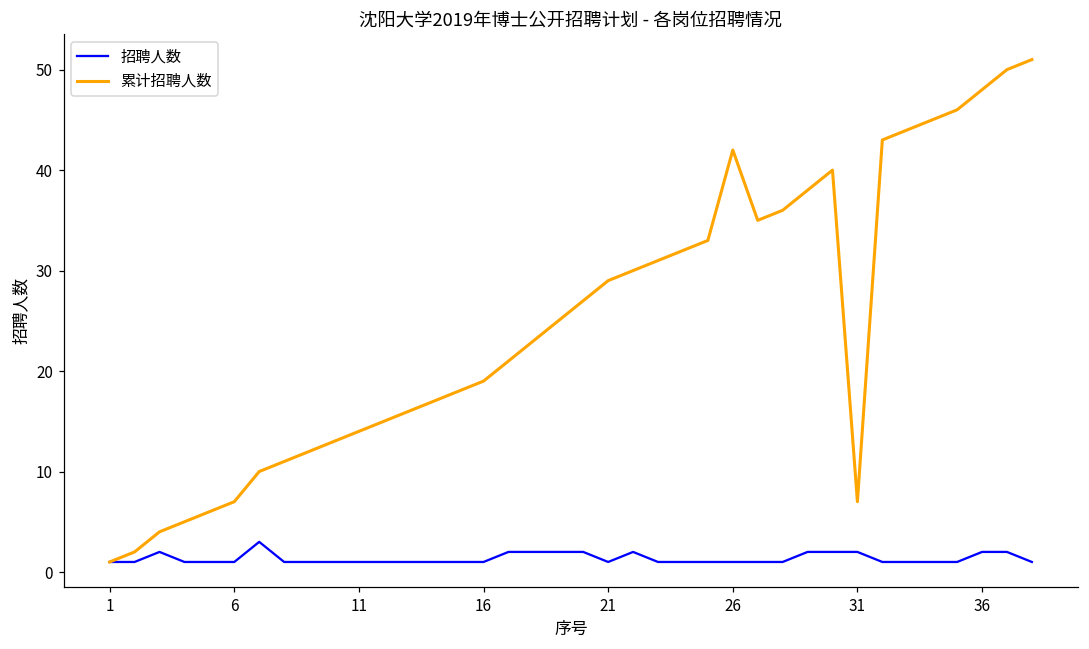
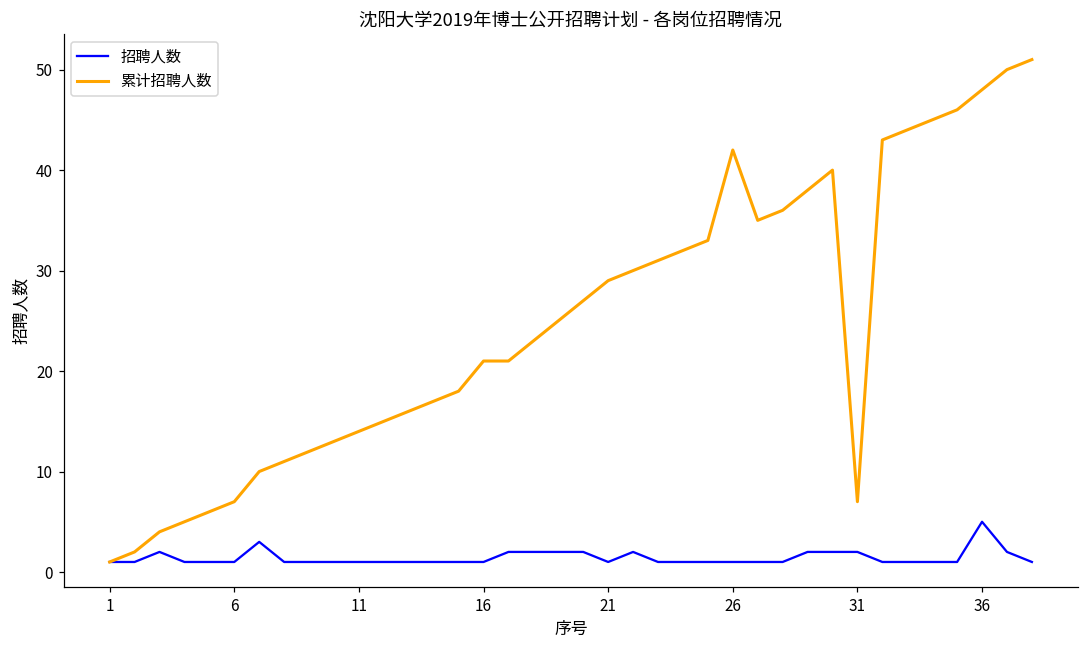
  {
    "招聘人数": {
      "6": 1,
      "11": 1,
      "16": 1,
      "21": 1,
      "26": 1,
      "31": 2,
-     "36": 2
+     "36": 5
    },
    "累计招聘人数": {
      "6": 7,
      "11": 14,
-     "16": 19,
+     "16": 21,
      "21": 29,
      "26": 42,
      "31": 7,
      "36": 48
    }
  }
